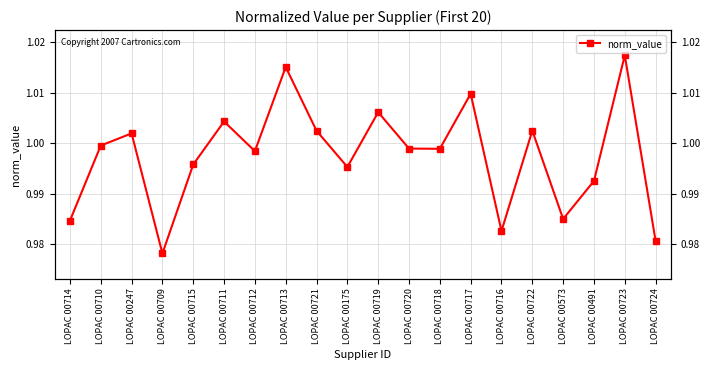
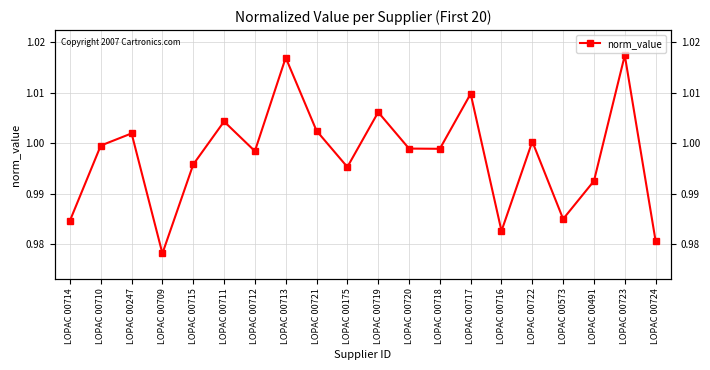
  {
    "LOPAC 00714": 0.985,
    "LOPAC 00710": 1.000,
    "LOPAC 00247": 1.002,
    "LOPAC 00709": 0.978,
    "LOPAC 00715": 0.996,
    "LOPAC 00711": 1.004,
    "LOPAC 00712": 0.998,
-   "LOPAC 00713": 1.015,
+   "LOPAC 00713": 1.017,
    "LOPAC 00721": 1.002,
    "LOPAC 00175": 0.995,
    "LOPAC 00719": 1.006,
    "LOPAC 00720": 0.999,
    "LOPAC 00718": 0.999,
    "LOPAC 00717": 1.010,
    "LOPAC 00716": 0.983,
-   "LOPAC 00722": 1.002,
+   "LOPAC 00722": 1.000,
    "LOPAC 00573": 0.985,
    "LOPAC 00491": 0.993,
    "LOPAC 00723": 1.017,
    "LOPAC 00724": 0.981
  }
